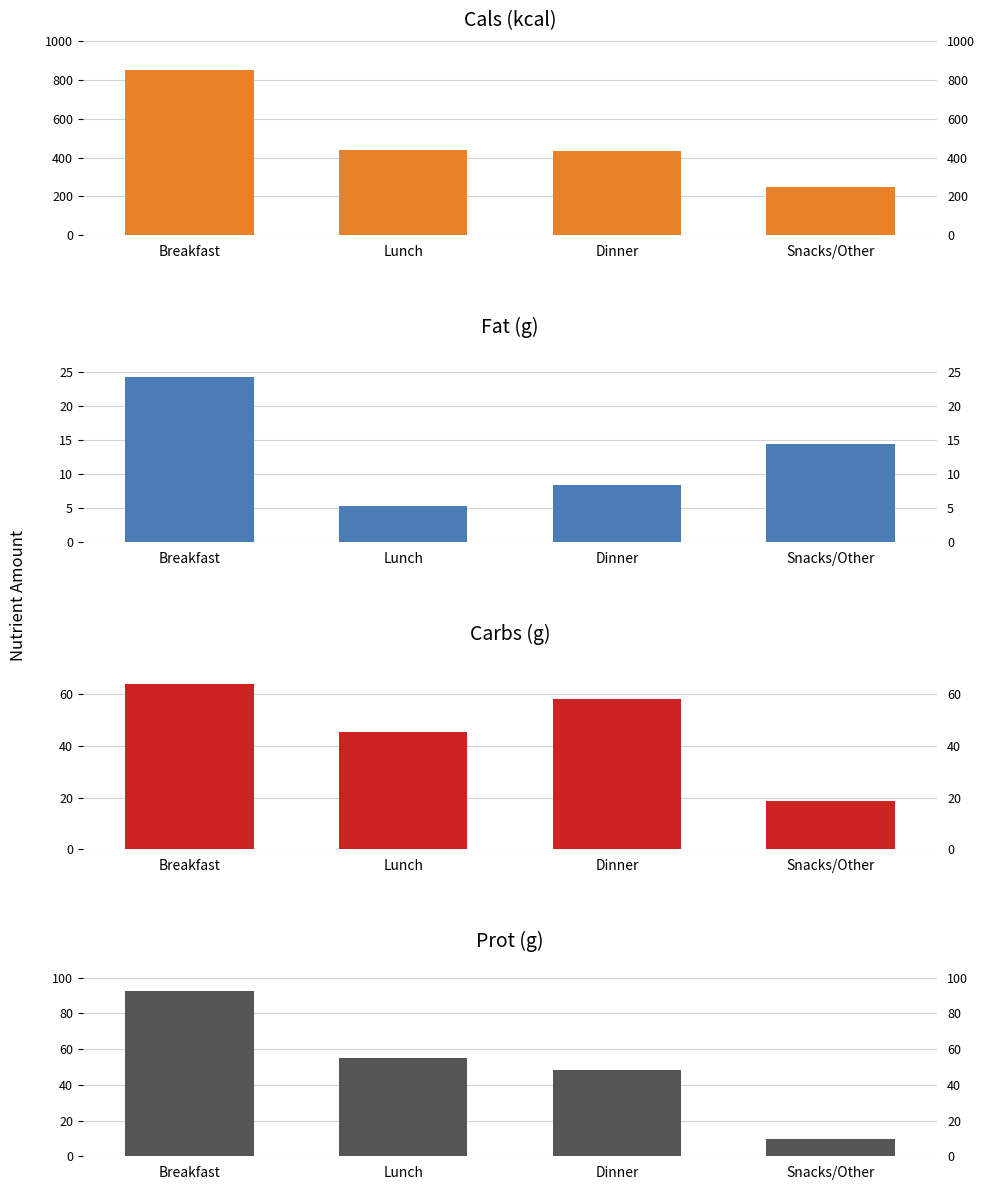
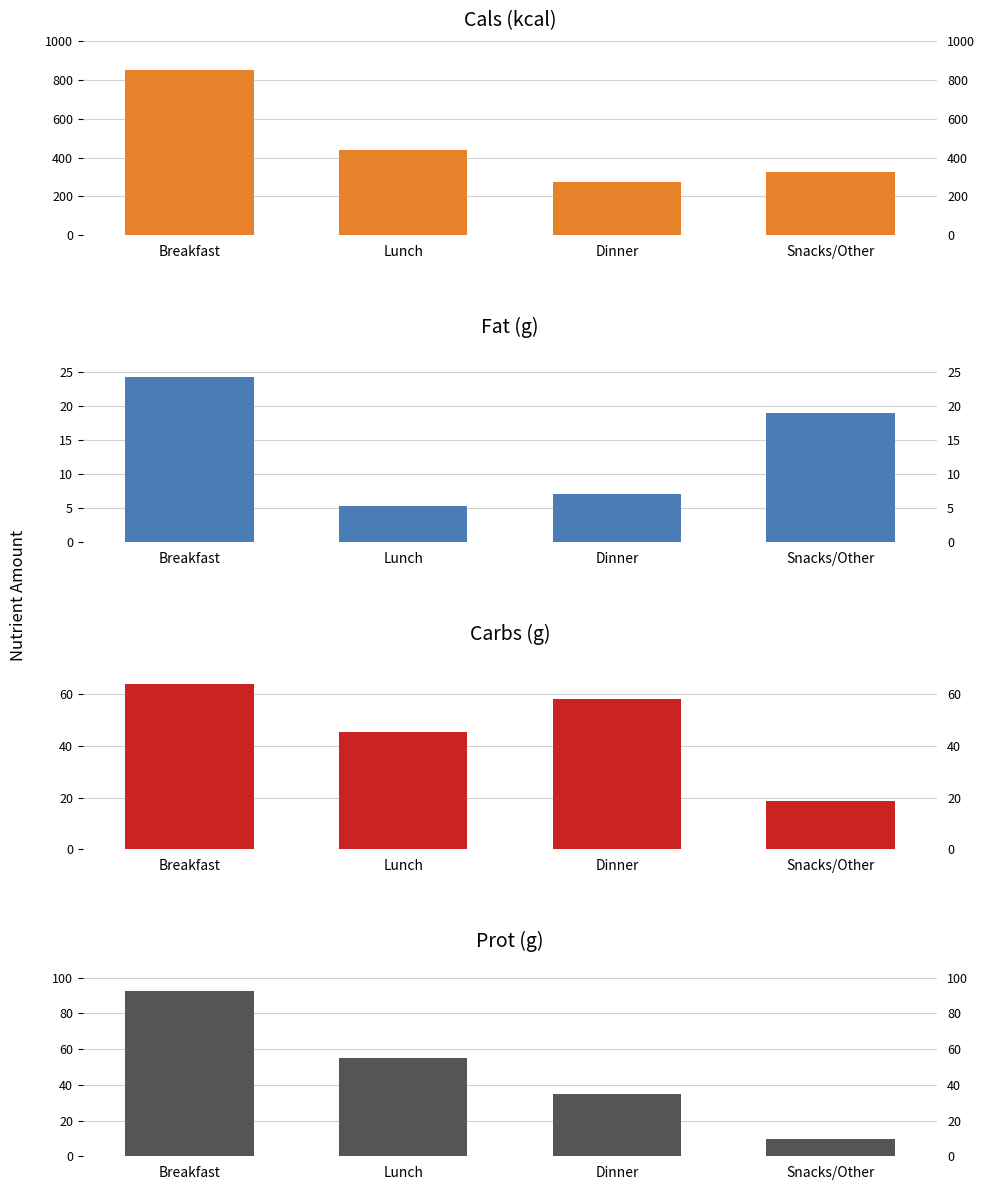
  {
    "Cals (kcal)": {
      "Breakfast": 850,
      "Lunch": 440,
-     "Dinner": 430,
-     "Snacks/Other": 250
+     "Dinner": 280,
+     "Snacks/Other": 330
    },
    "Fat (g)": {
      "Breakfast": 24,
      "Lunch": 5,
-     "Dinner": 8,
-     "Snacks/Other": 15
+     "Dinner": 7,
+     "Snacks/Other": 19
    },
    "Carbs (g)": {
      "Breakfast": 64,
      "Lunch": 45,
      "Dinner": 58,
      "Snacks/Other": 19
    },
    "Prot (g)": {
      "Breakfast": 92,
      "Lunch": 55,
-     "Dinner": 48,
+     "Dinner": 35,
      "Snacks/Other": 10
    }
  }
